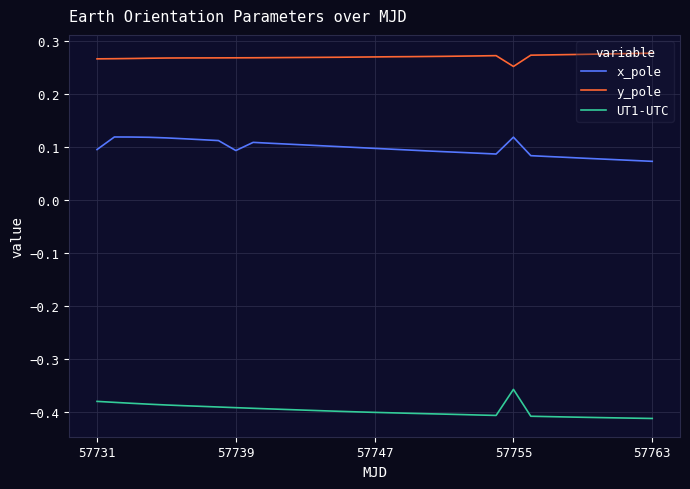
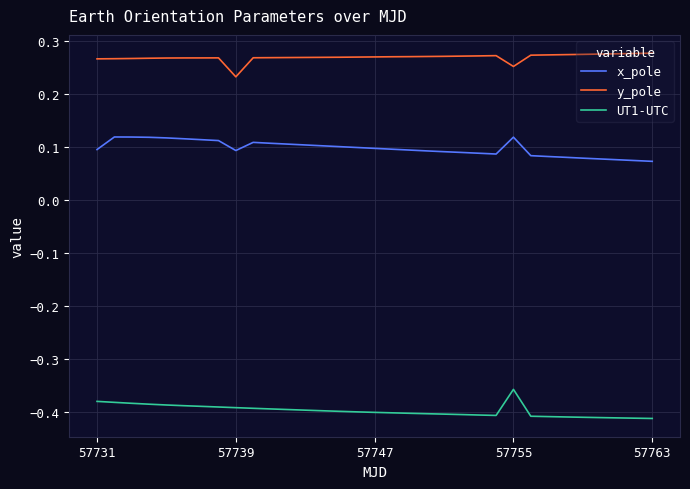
  {
    "x_pole": {
      "57731": 0.09,
      "57739": 0.09,
      "57747": 0.10,
      "57755": 0.12,
      "57763": 0.07
    },
    "y_pole": {
      "57731": 0.27,
-     "57739": 0.27,
+     "57739": 0.23,
      "57747": 0.27,
      "57755": 0.25
    },
    "UT1-UTC": {
      "57731": -0.38,
      "57739": -0.39,
      "57747": -0.40,
      "57755": -0.36,
      "57763": -0.41
    }
  }
